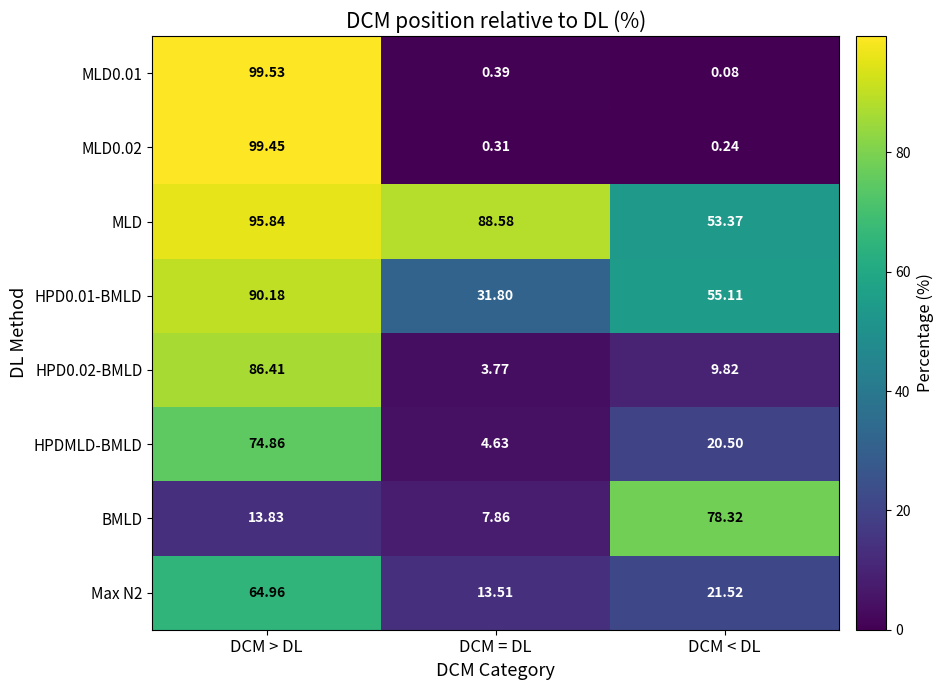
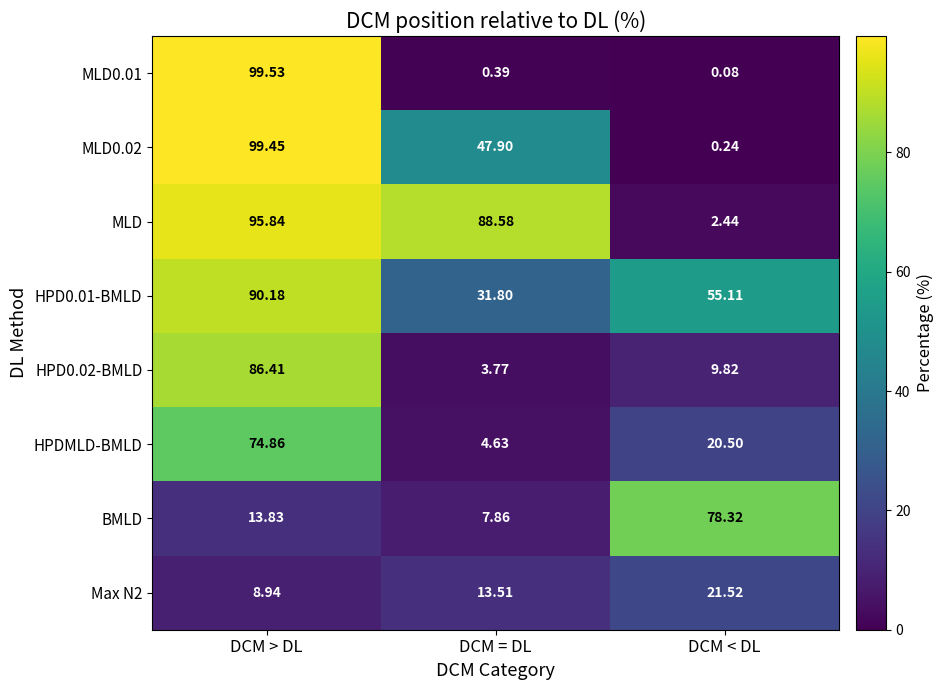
  {
    "MLD0.01": {
      "DCM > DL": 99.53,
      "DCM = DL": 0.39,
      "DCM < DL": 0.08
    },
    "MLD0.02": {
      "DCM > DL": 99.45,
-     "DCM = DL": 0.31,
+     "DCM = DL": 47.90,
      "DCM < DL": 0.24
    },
    "MLD": {
      "DCM > DL": 95.84,
      "DCM = DL": 88.58,
-     "DCM < DL": 53.37
+     "DCM < DL": 2.44
    },
    "HPD0.01-BMLD": {
      "DCM > DL": 90.18,
      "DCM = DL": 31.80,
      "DCM < DL": 55.11
    },
    "HPD0.02-BMLD": {
      "DCM > DL": 86.41,
      "DCM = DL": 3.77,
      "DCM < DL": 9.82
    },
    "HPDMLD-BMLD": {
      "DCM > DL": 74.86,
      "DCM = DL": 4.63,
      "DCM < DL": 20.50
    },
    "BMLD": {
      "DCM > DL": 13.83,
      "DCM = DL": 7.86,
      "DCM < DL": 78.32
    },
    "Max N2": {
-     "DCM > DL": 64.96,
+     "DCM > DL": 8.94,
      "DCM = DL": 13.51,
      "DCM < DL": 21.52
    }
  }
